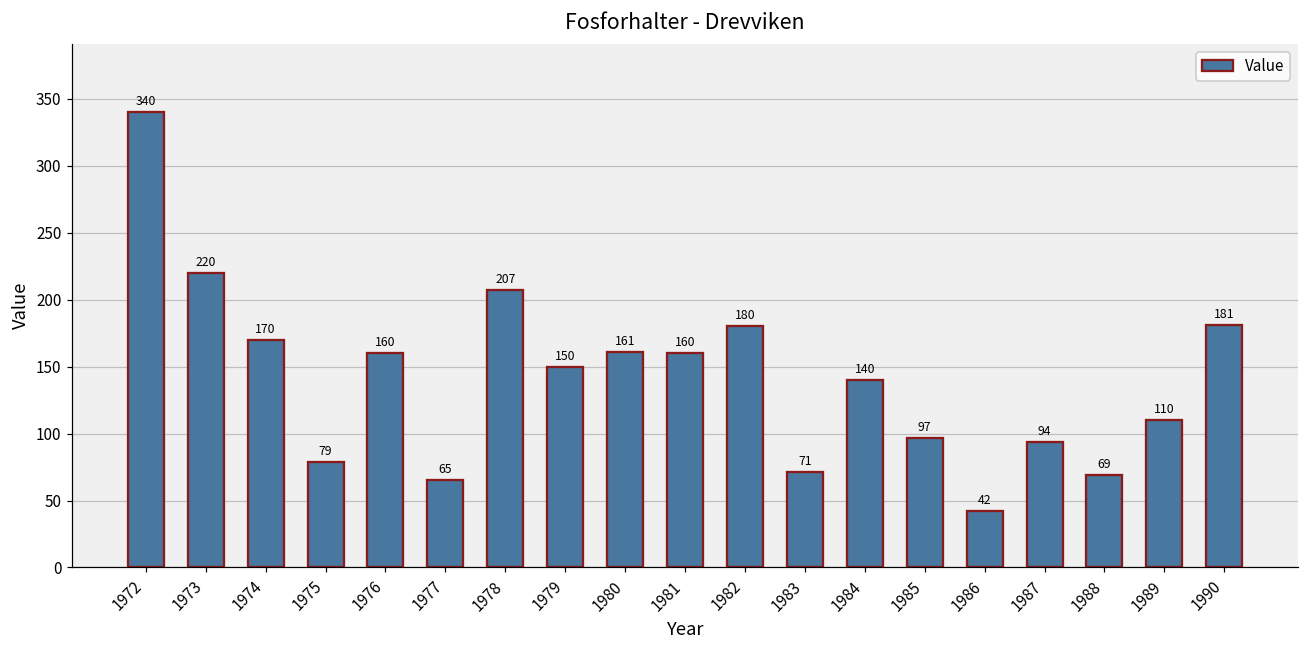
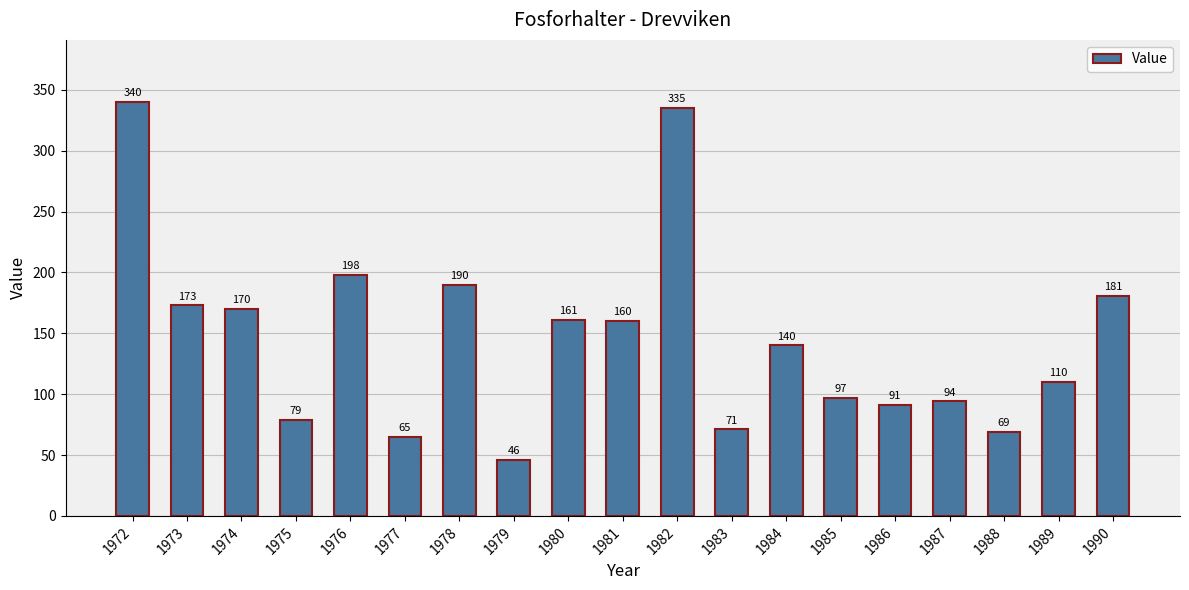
  {
    "1972": 340,
-   "1973": 220,
+   "1973": 173,
    "1974": 170,
    "1975": 79,
-   "1976": 160,
+   "1976": 198,
    "1977": 65,
-   "1978": 207,
-   "1979": 150,
+   "1978": 190,
+   "1979": 46,
    "1980": 161,
    "1981": 160,
-   "1982": 180,
+   "1982": 335,
    "1983": 71,
    "1984": 140,
    "1985": 97,
-   "1986": 42,
+   "1986": 91,
    "1987": 94,
    "1988": 69,
    "1989": 110,
    "1990": 181
  }
